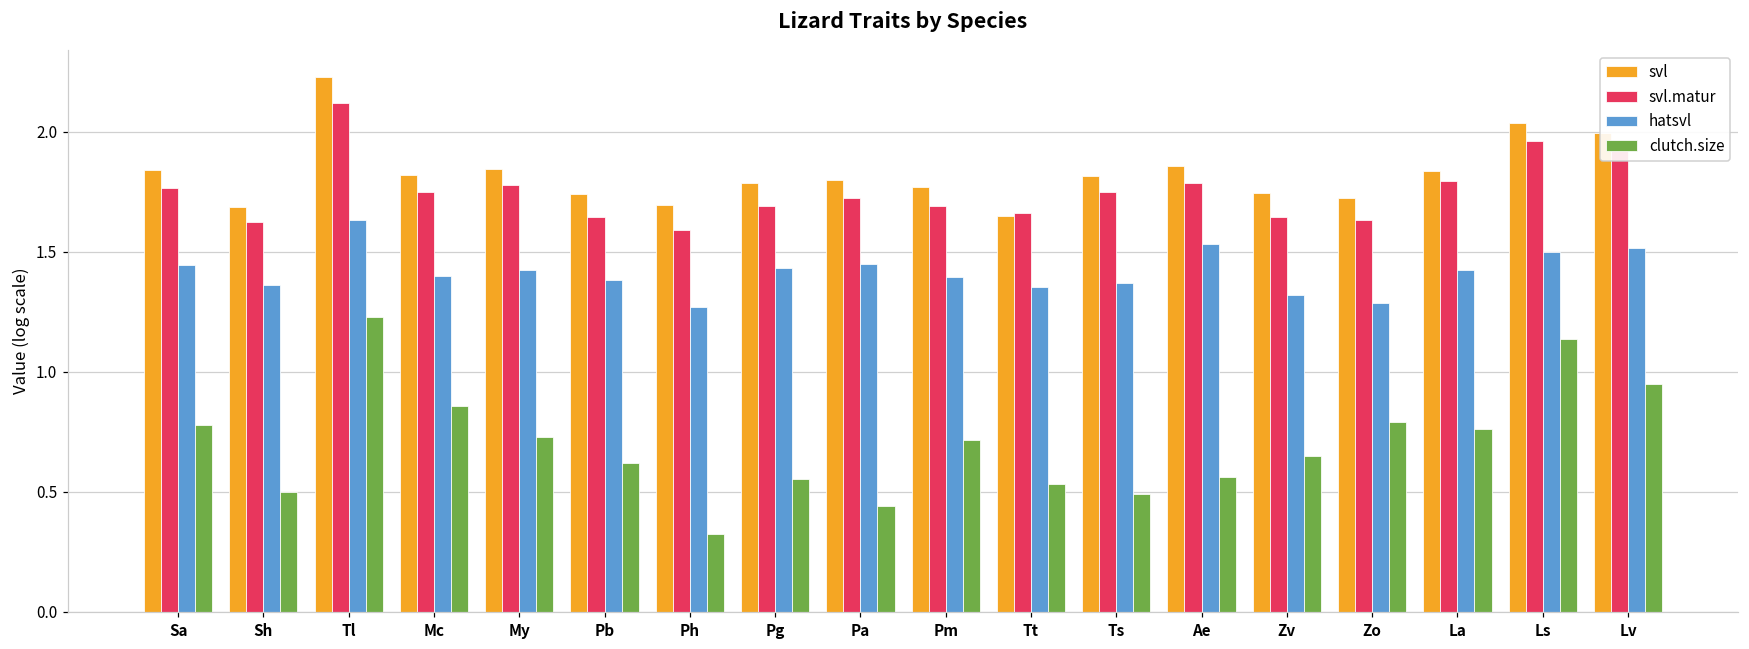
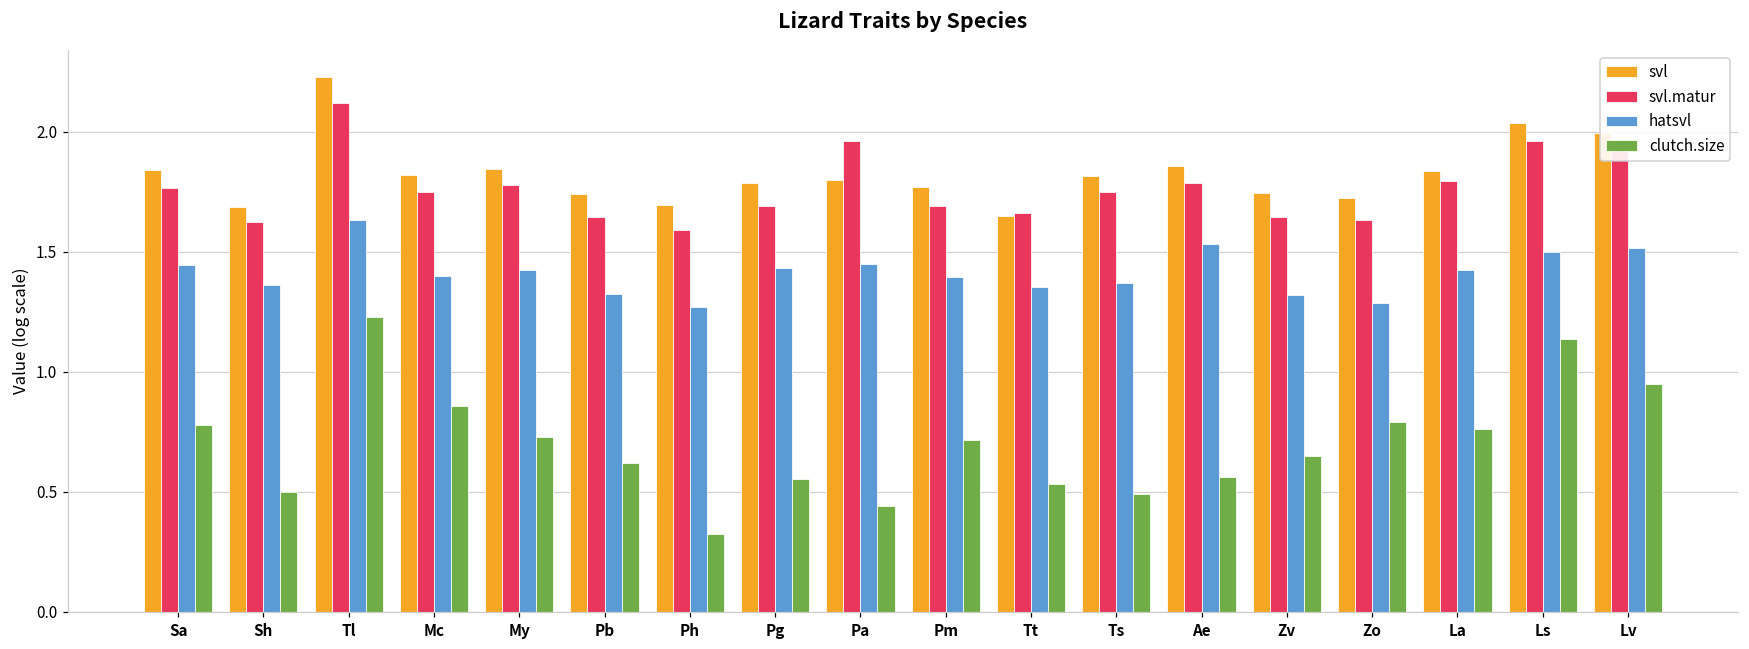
  {
    "svl": {
      "Sa": 1.84,
      "Sh": 1.68,
      "Tl": 2.23,
      "Mc": 1.82,
      "My": 1.85,
      "Pb": 1.74,
      "Ph": 1.70,
      "Pg": 1.79,
      "Pa": 1.80,
      "Pm": 1.77,
      "Tt": 1.65,
      "Ts": 1.81,
      "Ae": 1.86,
      "Zv": 1.74,
      "Zo": 1.72,
      "La": 1.84,
      "Ls": 2.04
    },
    "svl.matur": {
      "Sa": 1.76,
      "Sh": 1.62,
      "Tl": 2.12,
      "Mc": 1.75,
      "My": 1.78,
      "Pb": 1.64,
      "Ph": 1.59,
      "Pg": 1.69,
-     "Pa": 1.72,
+     "Pa": 1.96,
      "Pm": 1.69,
      "Tt": 1.66,
      "Ts": 1.75,
      "Ae": 1.79,
      "Zv": 1.64,
      "Zo": 1.63,
      "La": 1.79,
      "Ls": 1.96
    },
    "hatsvl": {
      "Sa": 1.44,
      "Sh": 1.36,
      "Tl": 1.63,
      "Mc": 1.40,
      "My": 1.42,
-     "Pb": 1.38,
+     "Pb": 1.32,
      "Ph": 1.27,
      "Pg": 1.43,
      "Pa": 1.45,
      "Pm": 1.39,
      "Tt": 1.35,
      "Ts": 1.37,
      "Ae": 1.53,
      "Zv": 1.32,
      "Zo": 1.29,
      "La": 1.42,
      "Ls": 1.50,
      "Lv": 1.51
    },
    "clutch.size": {
      "Sa": 0.78,
      "Sh": 0.50,
      "Tl": 1.23,
      "Mc": 0.86,
      "My": 0.73,
      "Pb": 0.62,
      "Ph": 0.33,
      "Pg": 0.55,
      "Pa": 0.44,
      "Pm": 0.72,
      "Tt": 0.53,
      "Ts": 0.49,
      "Ae": 0.56,
      "Zv": 0.65,
      "Zo": 0.79,
      "La": 0.76,
      "Ls": 1.14,
      "Lv": 0.95
    }
  }
